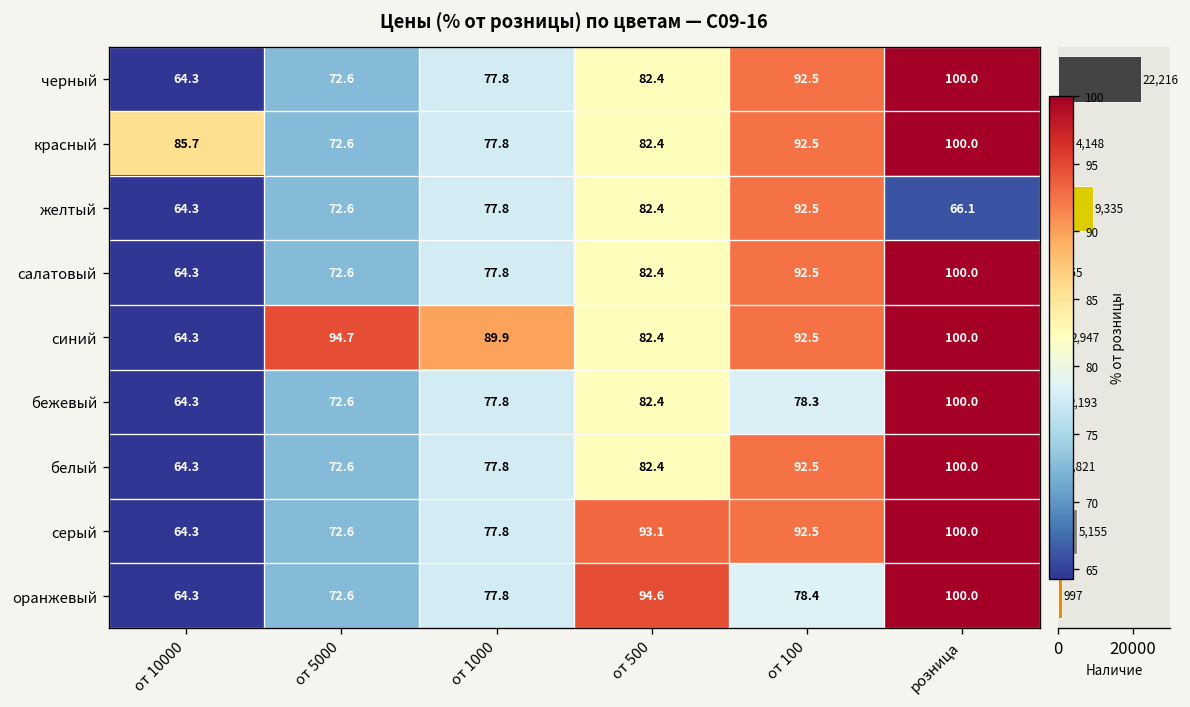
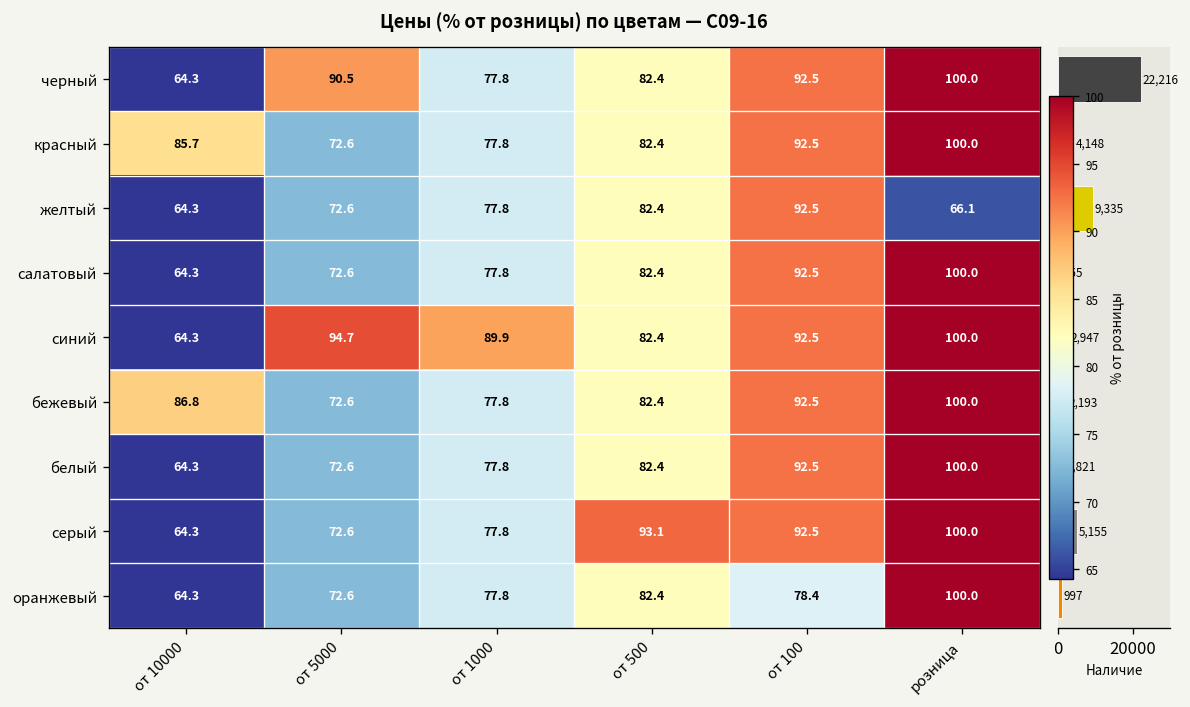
  {
    "черный": {
      "от 10000": 64.3,
-     "от 5000": 72.6,
+     "от 5000": 90.5,
      "от 1000": 77.8,
      "от 500": 82.4,
      "от 100": 92.5,
      "розница": 100.0
    },
    "красный": {
      "от 10000": 85.7,
      "от 5000": 72.6,
      "от 1000": 77.8,
      "от 500": 82.4,
      "от 100": 92.5,
      "розница": 100.0
    },
    "желтый": {
      "от 10000": 64.3,
      "от 5000": 72.6,
      "от 1000": 77.8,
      "от 500": 82.4,
      "от 100": 92.5,
      "розница": 66.1
    },
    "салатовый": {
      "от 10000": 64.3,
      "от 5000": 72.6,
      "от 1000": 77.8,
      "от 500": 82.4,
      "от 100": 92.5,
      "розница": 100.0
    },
    "синий": {
      "от 10000": 64.3,
      "от 5000": 94.7,
      "от 1000": 89.9,
      "от 500": 82.4,
      "от 100": 92.5,
      "розница": 100.0
    },
    "бежевый": {
-     "от 10000": 64.3,
+     "от 10000": 86.8,
      "от 5000": 72.6,
      "от 1000": 77.8,
      "от 500": 82.4,
-     "от 100": 78.3,
+     "от 100": 92.5,
      "розница": 100.0
    },
    "белый": {
      "от 10000": 64.3,
      "от 5000": 72.6,
      "от 1000": 77.8,
      "от 500": 82.4,
      "от 100": 92.5,
      "розница": 100.0
    },
    "серый": {
      "от 10000": 64.3,
      "от 5000": 72.6,
      "от 1000": 77.8,
      "от 500": 93.1,
      "от 100": 92.5,
      "розница": 100.0
    },
    "оранжевый": {
      "от 10000": 64.3,
      "от 5000": 72.6,
      "от 1000": 77.8,
-     "от 500": 94.6,
+     "от 500": 82.4,
      "от 100": 78.4,
      "розница": 100.0
    }
  }
